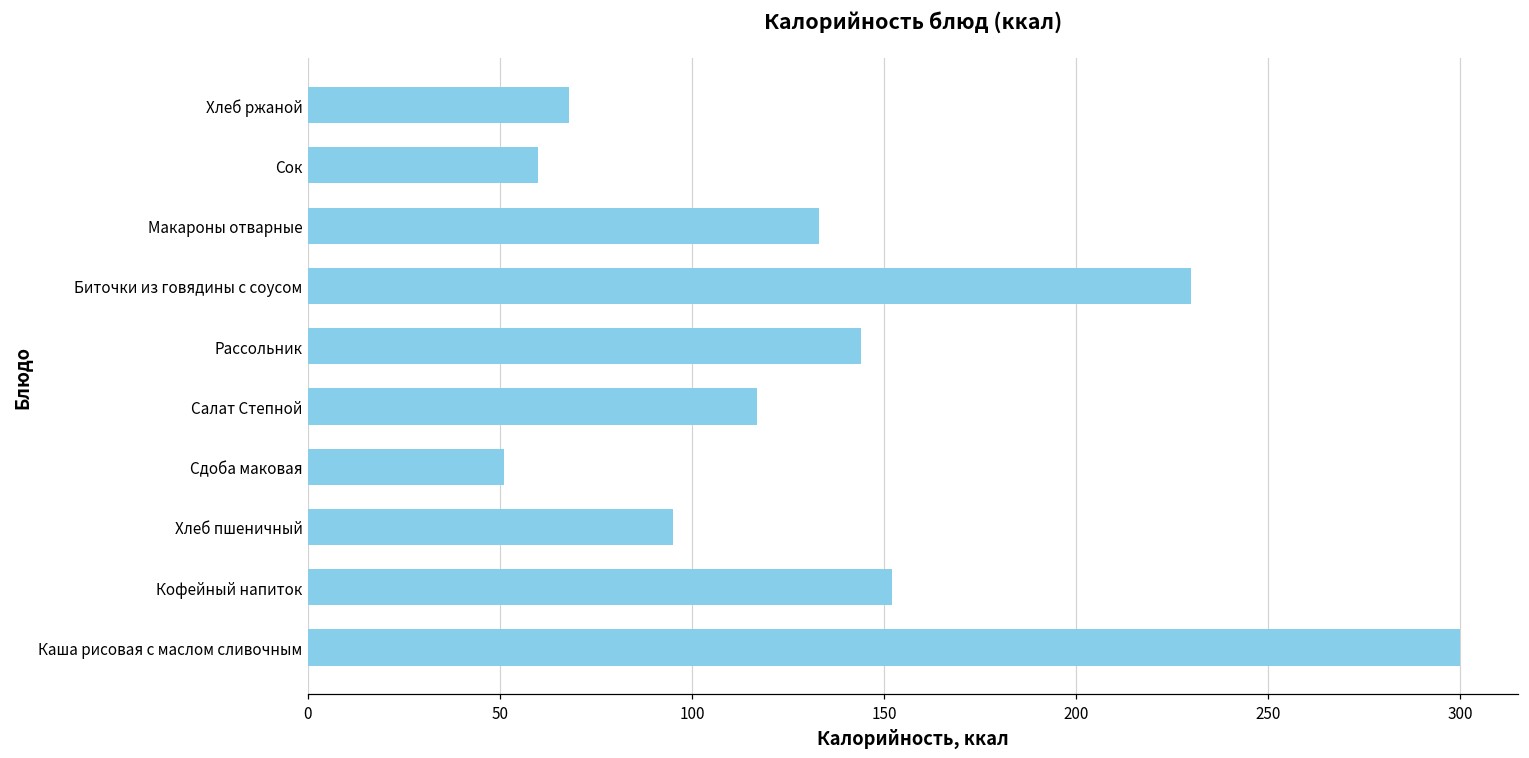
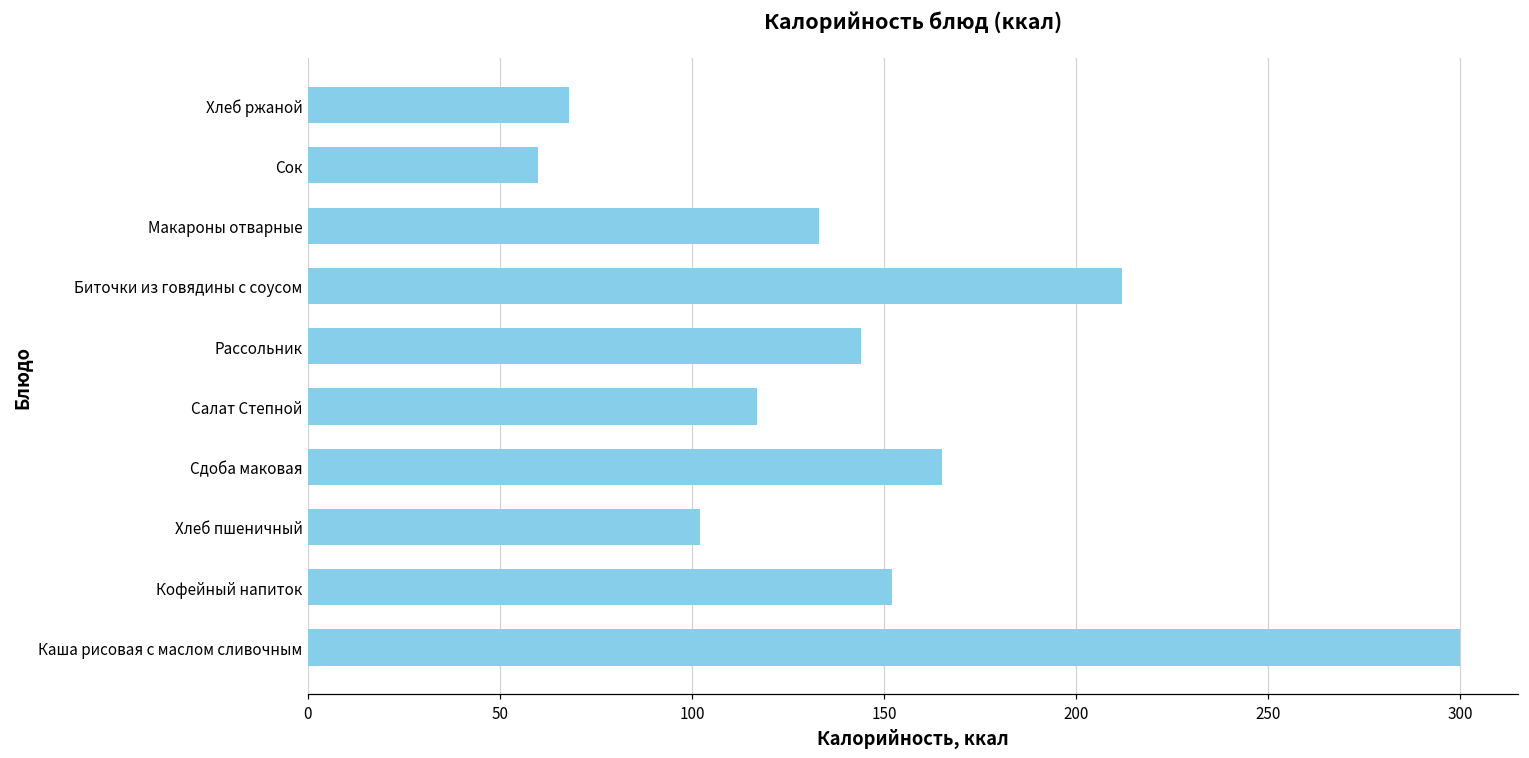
  {
    "Хлеб ржаной": 68,
    "Сок": 60,
    "Макароны отварные": 133,
-   "Биточки из говядины с соусом": 230,
+   "Биточки из говядины с соусом": 212,
    "Рассольник": 144,
    "Салат Степной": 117,
-   "Сдоба маковая": 51,
-   "Хлеб пшеничный": 95,
+   "Сдоба маковая": 165,
+   "Хлеб пшеничный": 102,
    "Кофейный напиток": 152,
    "Каша рисовая с маслом сливочным": 300
  }
